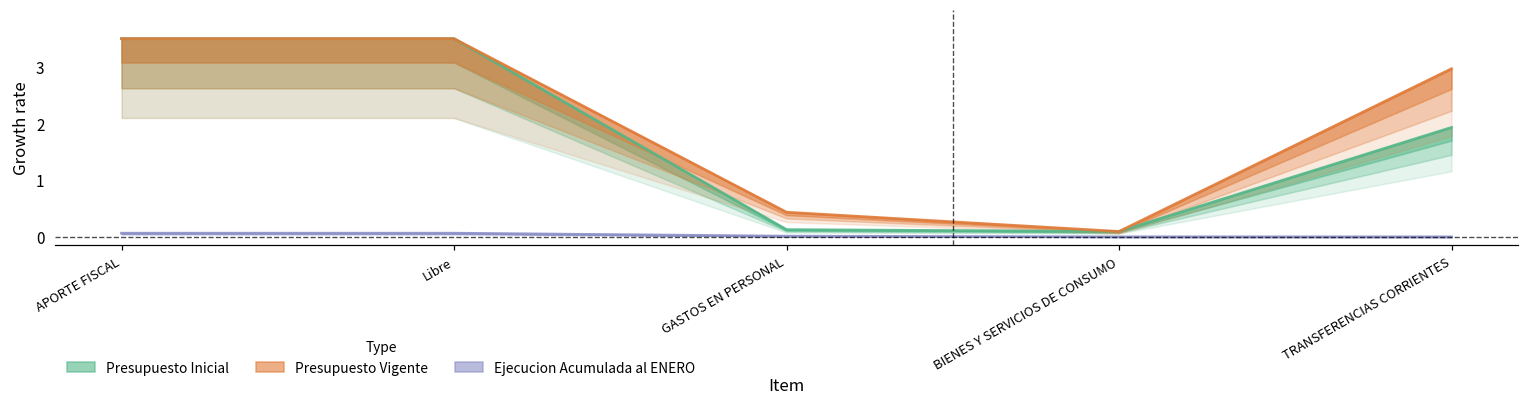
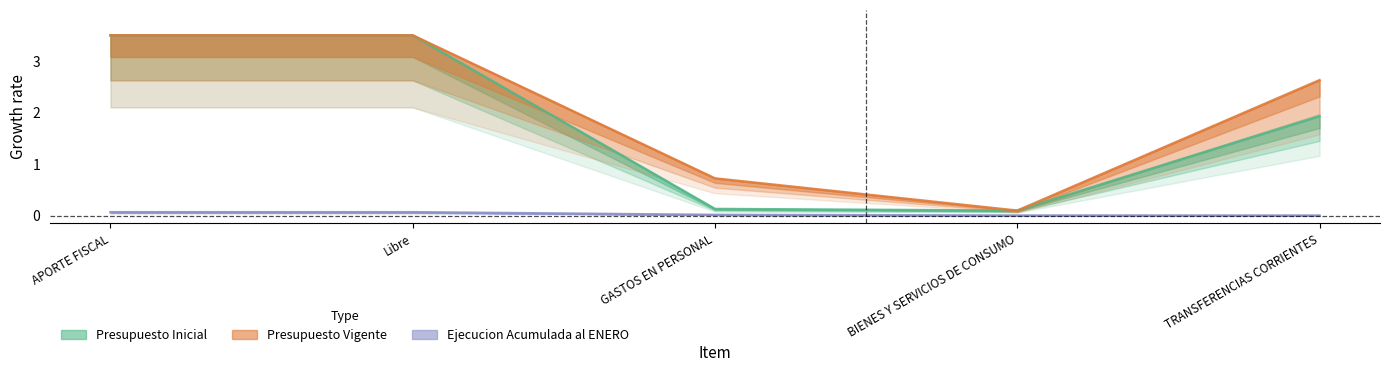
  {
    "Presupuesto Inicial": {
      "GASTOS EN PERSONAL": 0.1,
      "TRANSFERENCIAS CORRIENTES": 1.9
    },
    "Presupuesto Vigente": {
-     "GASTOS EN PERSONAL": 0.4,
-     "TRANSFERENCIAS CORRIENTES": 3.0
+     "GASTOS EN PERSONAL": 0.7,
+     "TRANSFERENCIAS CORRIENTES": 2.6
    },
    "Ejecucion Acumulada al ENERO": {
      "APORTE FISCAL": 0.1,
      "Libre": 0.1,
      "GASTOS EN PERSONAL": 0.0,
      "BIENES Y SERVICIOS DE CONSUMO": 0.0,
      "TRANSFERENCIAS CORRIENTES": 0.0
    }
  }
